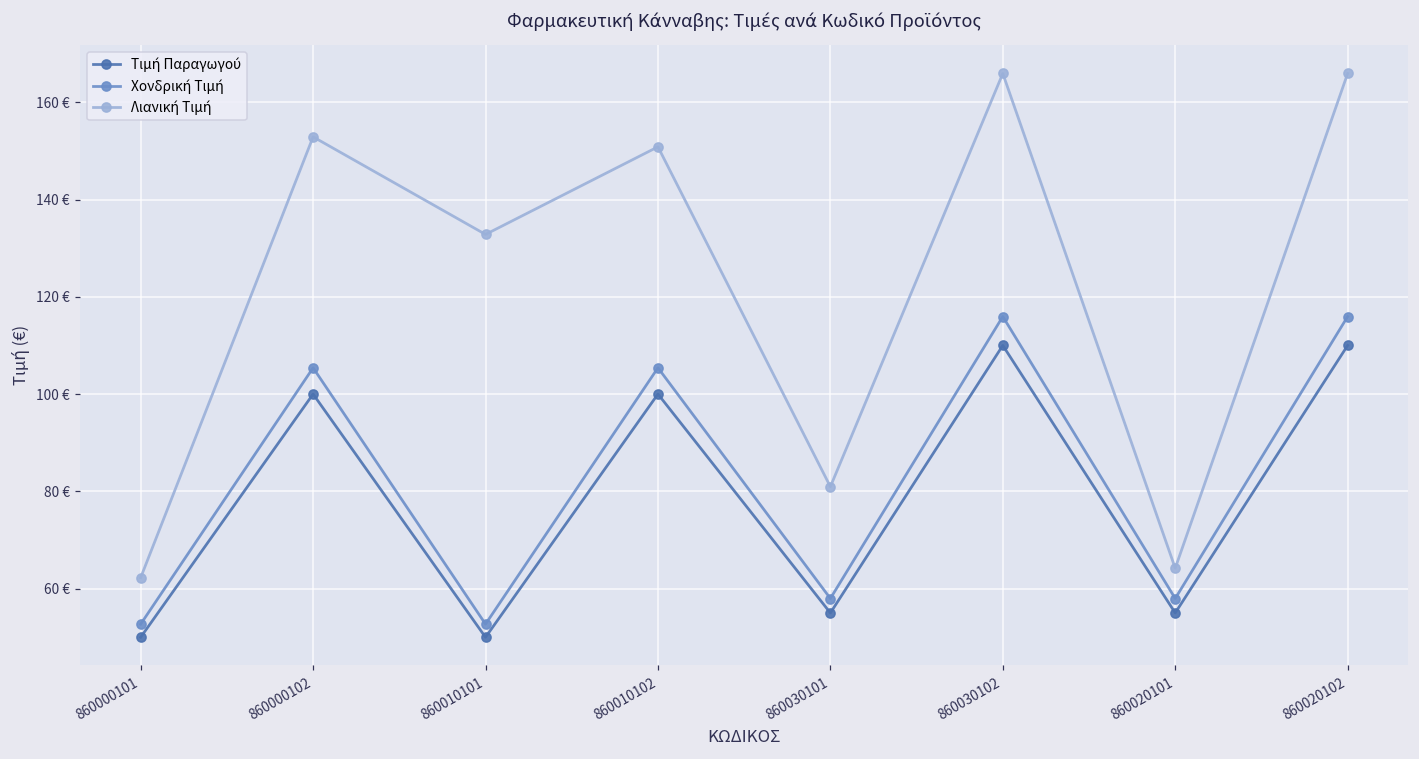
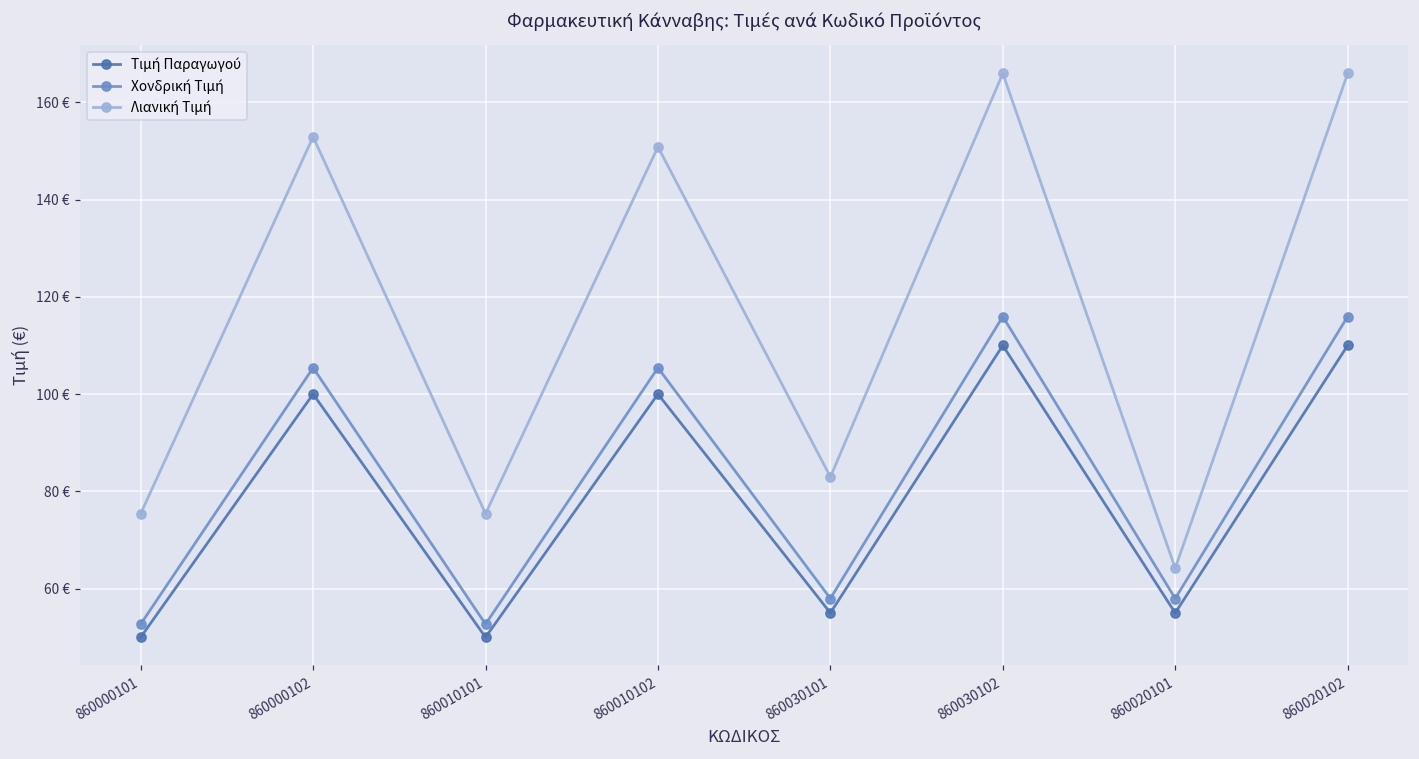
  {
    "Λιανική Τιμή": {
-     "860000101": "62 €",
+     "860000101": "75 €",
      "860000102": "153 €",
-     "860010101": "133 €",
+     "860010101": "75 €",
      "860010102": "151 €",
-     "860030101": "81 €",
+     "860030101": "83 €",
      "860030102": "166 €",
      "860020101": "64 €",
      "860020102": "166 €"
    }
  }
